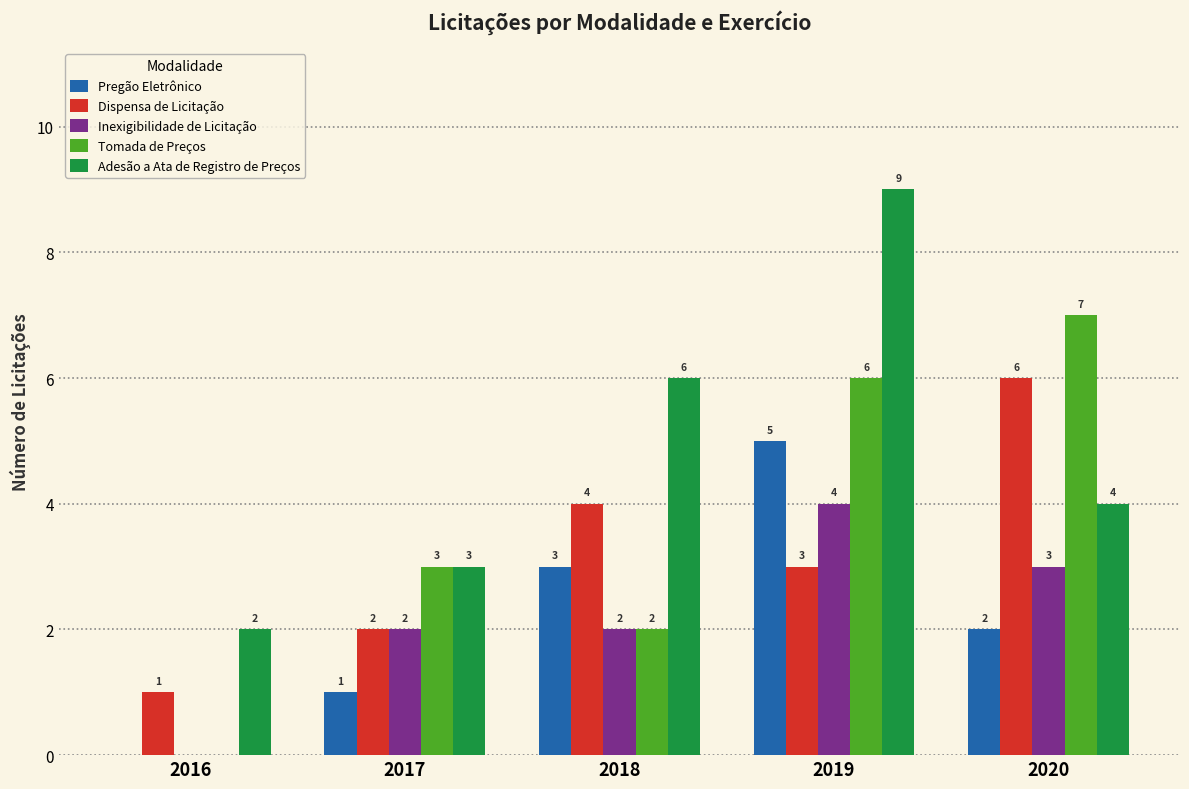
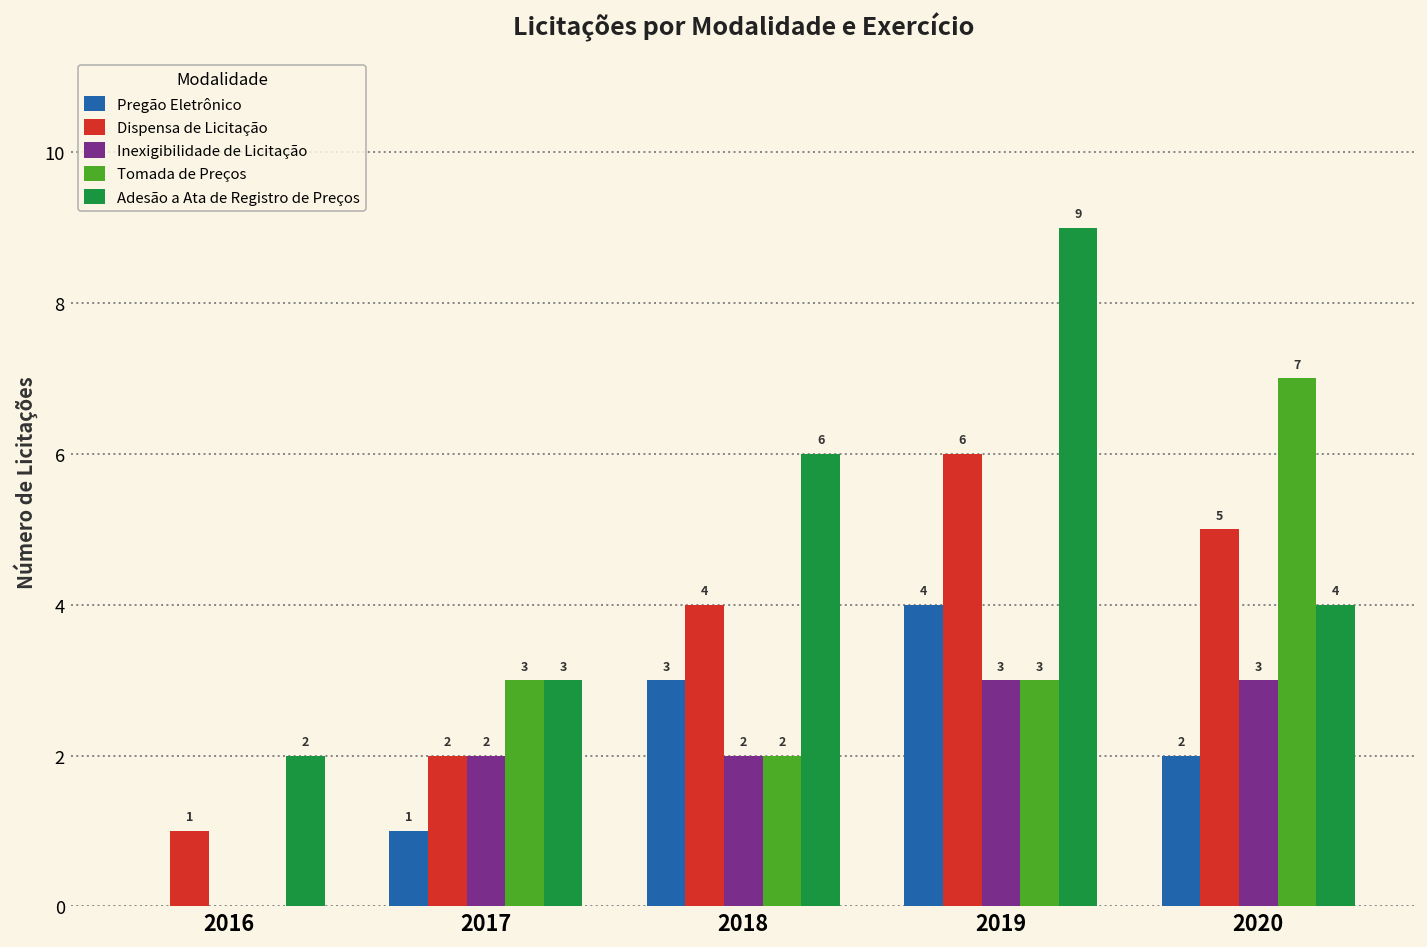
  {
    "Pregão Eletrônico": {
      "2017": 1,
      "2018": 3,
-     "2019": 5,
+     "2019": 4,
      "2020": 2
    },
    "Dispensa de Licitação": {
      "2016": 1,
      "2017": 2,
      "2018": 4,
-     "2019": 3,
-     "2020": 6
+     "2019": 6,
+     "2020": 5
    },
    "Inexigibilidade de Licitação": {
      "2017": 2,
      "2018": 2,
-     "2019": 4,
+     "2019": 3,
      "2020": 3
    },
    "Tomada de Preços": {
      "2017": 3,
      "2018": 2,
-     "2019": 6,
+     "2019": 3,
      "2020": 7
    },
    "Adesão a Ata de Registro de Preços": {
      "2016": 2,
      "2017": 3,
      "2018": 6,
      "2019": 9,
      "2020": 4
    }
  }
